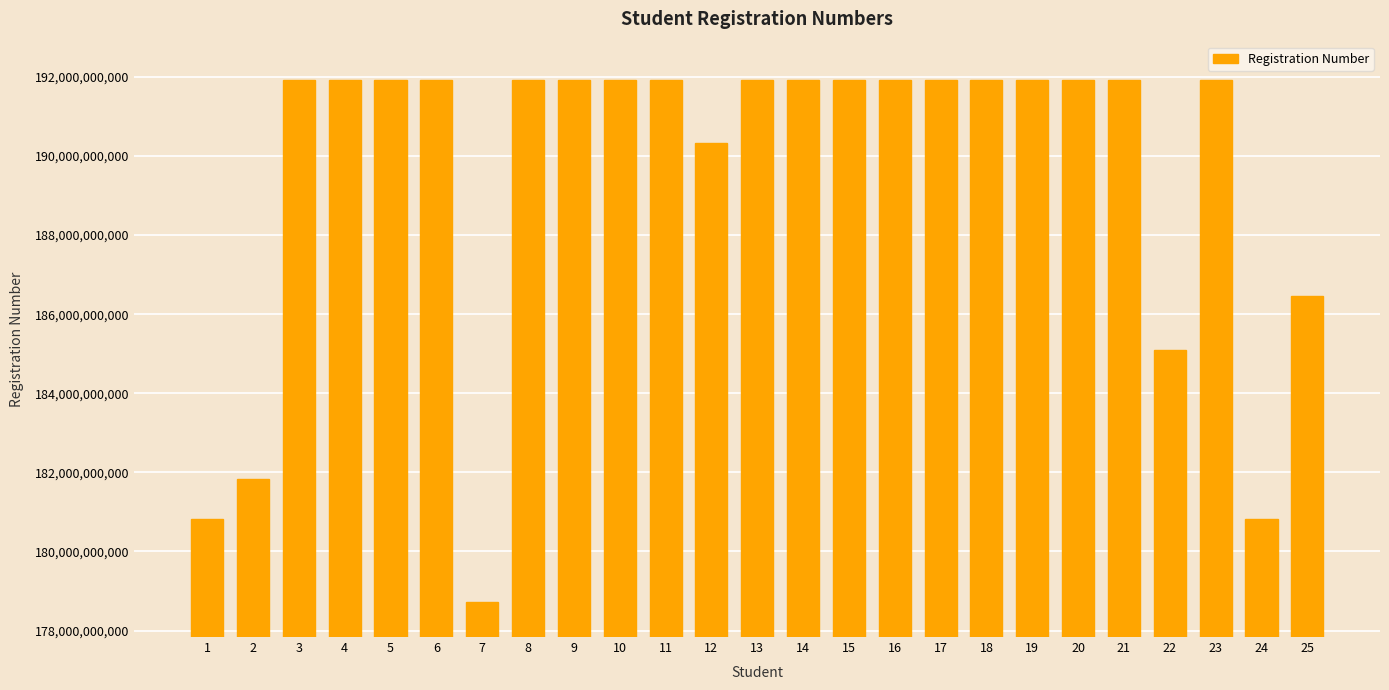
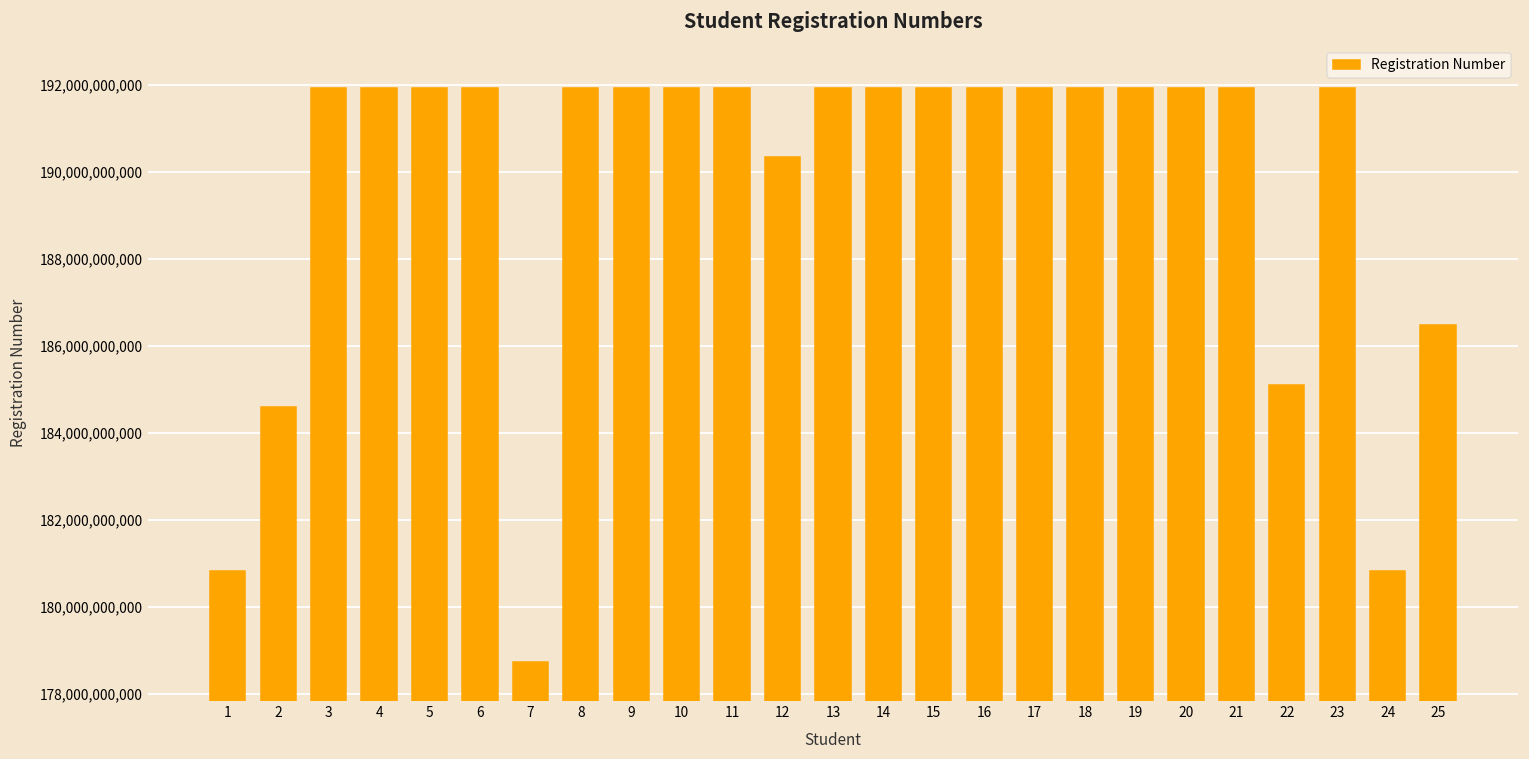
  {
    "1": "180,800,000,000",
-   "2": "181,800,000,000",
+   "2": "184,600,000,000",
    "3": "191,900,000,000",
    "4": "191,900,000,000",
    "5": "191,900,000,000",
    "6": "191,900,000,000",
    "7": "178,700,000,000",
    "8": "191,900,000,000",
    "9": "191,900,000,000",
    "10": "191,900,000,000",
    "11": "191,900,000,000",
    "12": "190,300,000,000",
    "13": "191,900,000,000",
    "14": "191,900,000,000",
    "15": "191,900,000,000",
    "16": "191,900,000,000",
    "17": "191,900,000,000",
    "18": "191,900,000,000",
    "19": "191,900,000,000",
    "20": "191,900,000,000",
    "21": "191,900,000,000",
    "22": "185,100,000,000",
    "23": "191,900,000,000",
    "24": "180,800,000,000",
    "25": "186,500,000,000"
  }
